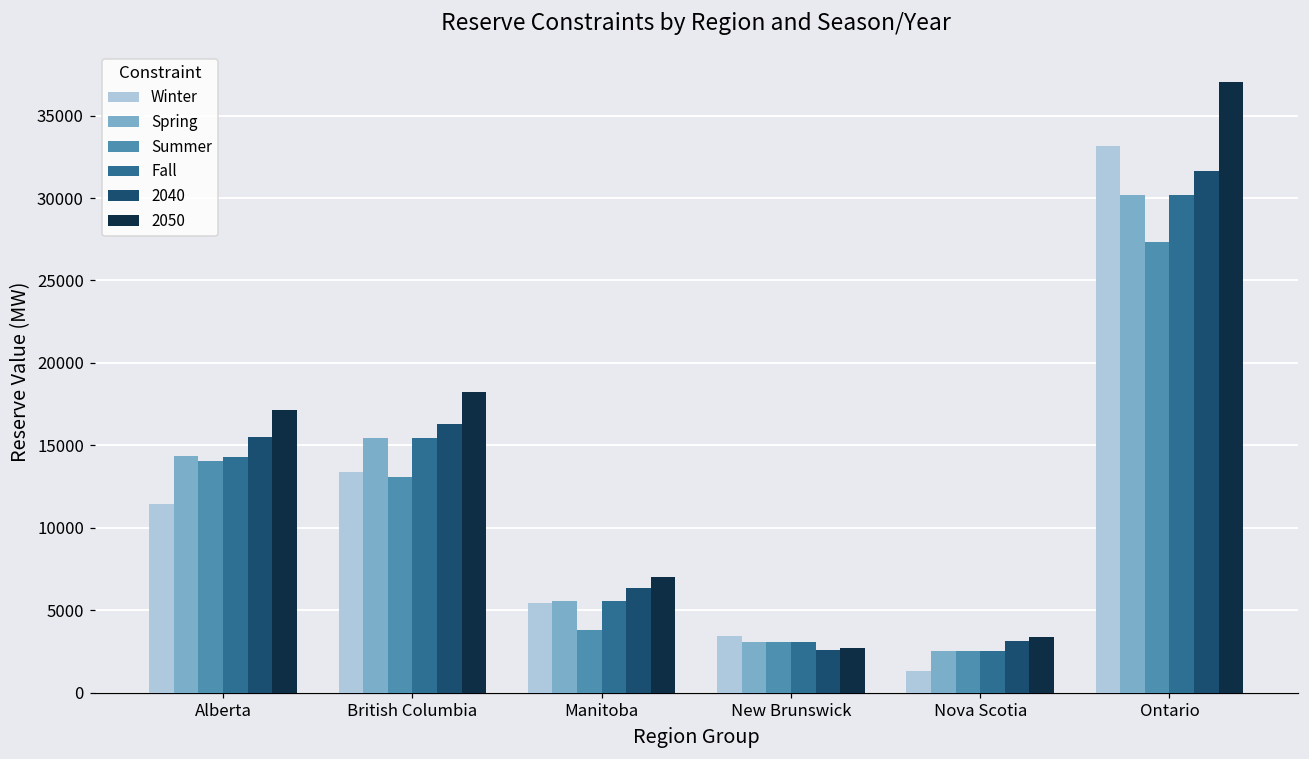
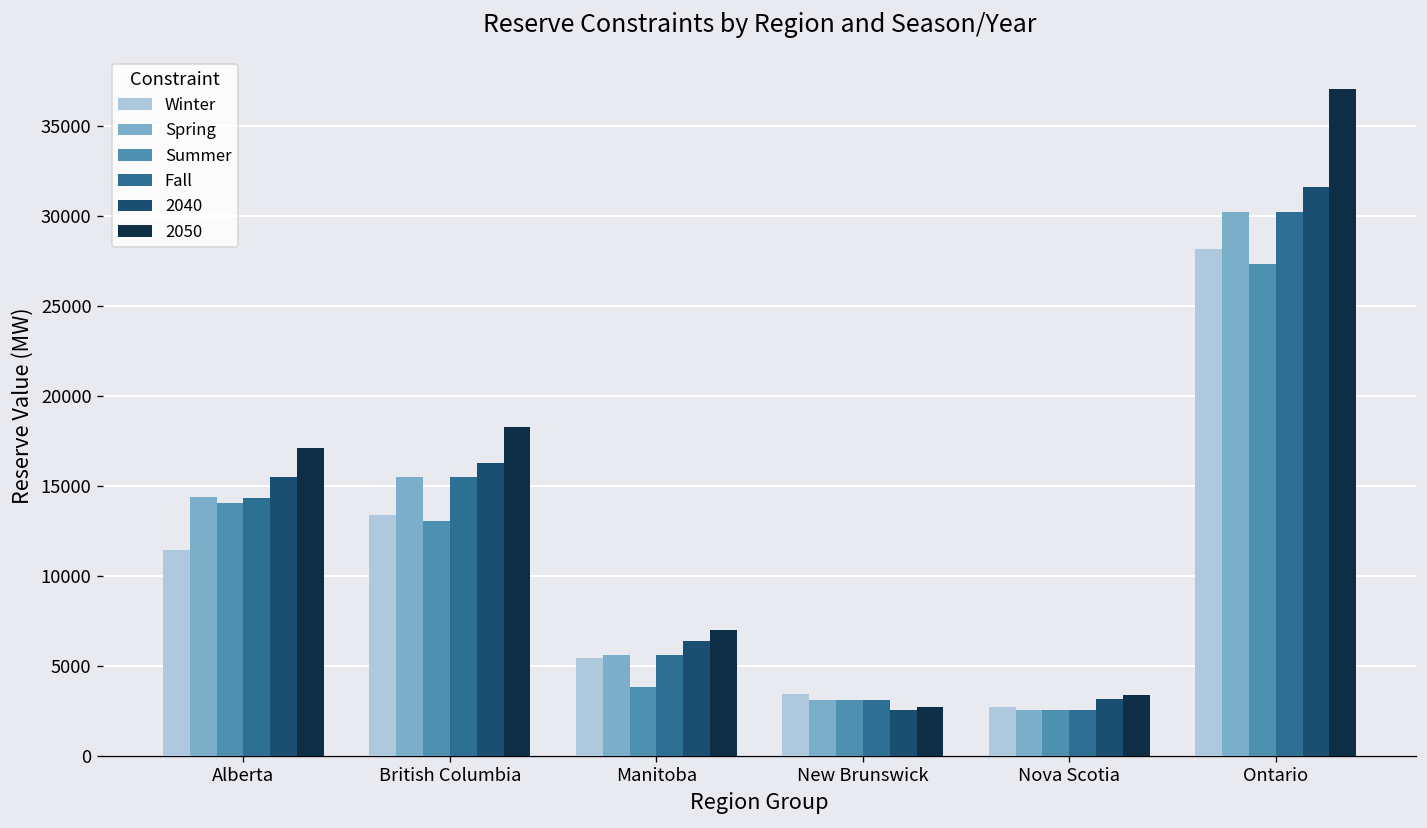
  {
    "Winter": {
      "Alberta": 11400,
      "British Columbia": 13400,
      "Manitoba": 5400,
      "New Brunswick": 3400,
-     "Nova Scotia": 1300,
-     "Ontario": 33200
+     "Nova Scotia": 2700,
+     "Ontario": 28200
    }
  }
